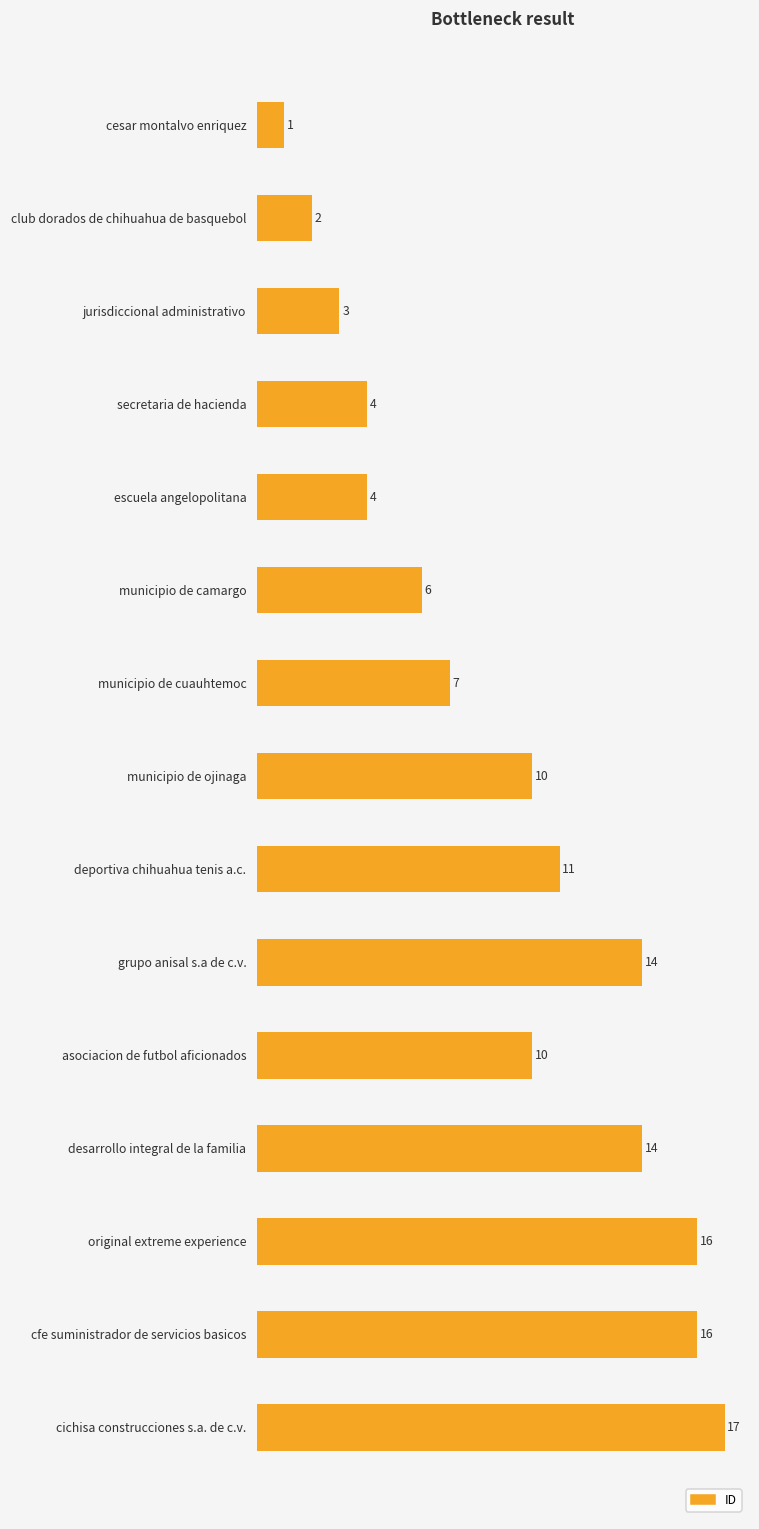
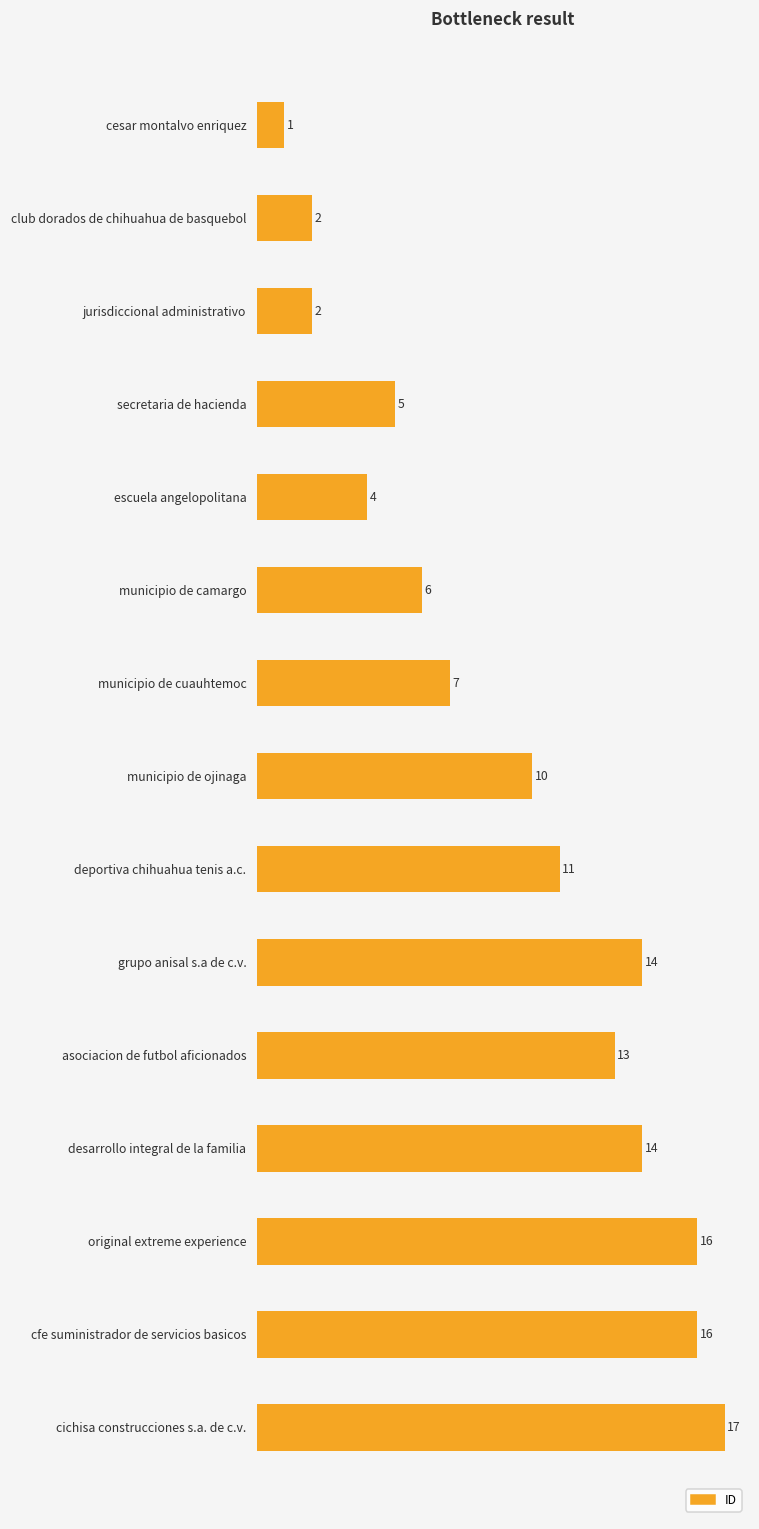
  {
    "cesar montalvo enriquez": 1,
    "club dorados de chihuahua de basquebol": 2,
-   "jurisdiccional administrativo": 3,
-   "secretaria de hacienda": 4,
+   "jurisdiccional administrativo": 2,
+   "secretaria de hacienda": 5,
    "escuela angelopolitana": 4,
    "municipio de camargo": 6,
    "municipio de cuauhtemoc": 7,
    "municipio de ojinaga": 10,
    "deportiva chihuahua tenis a.c.": 11,
    "grupo anisal s.a de c.v.": 14,
-   "asociacion de futbol aficionados": 10,
+   "asociacion de futbol aficionados": 13,
    "desarrollo integral de la familia": 14,
    "original extreme experience": 16,
    "cfe suministrador de servicios basicos": 16,
    "cichisa construcciones s.a. de c.v.": 17
  }
